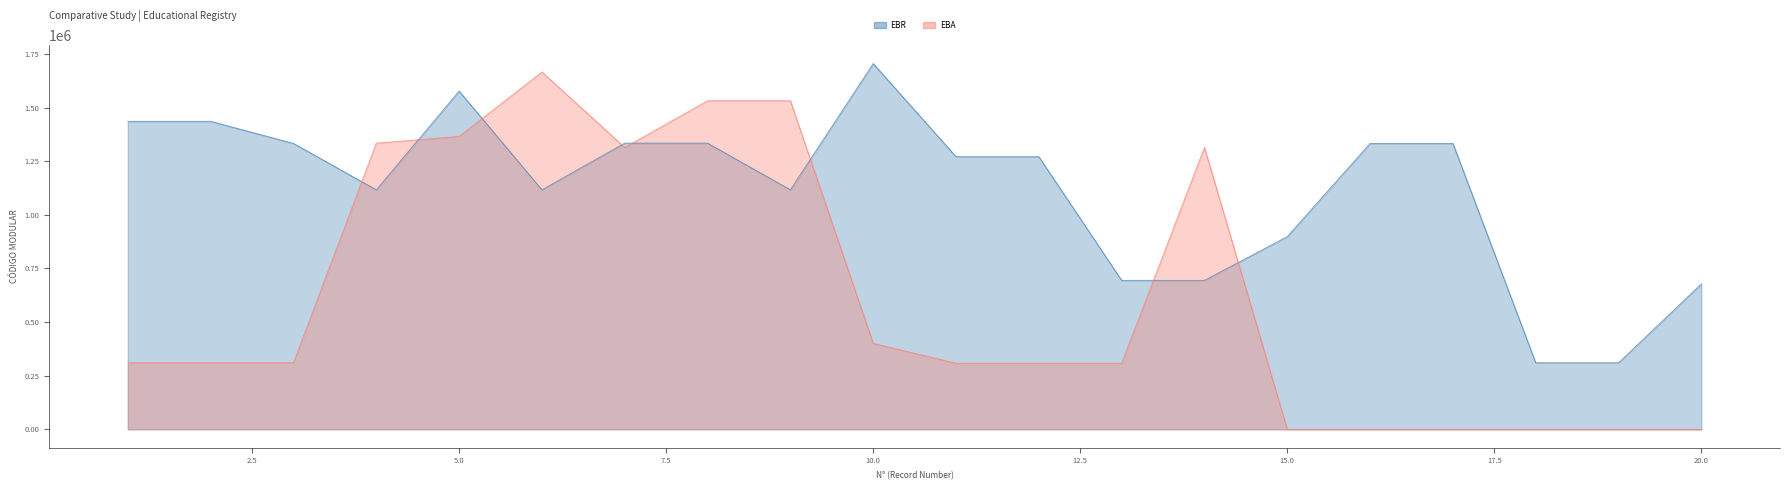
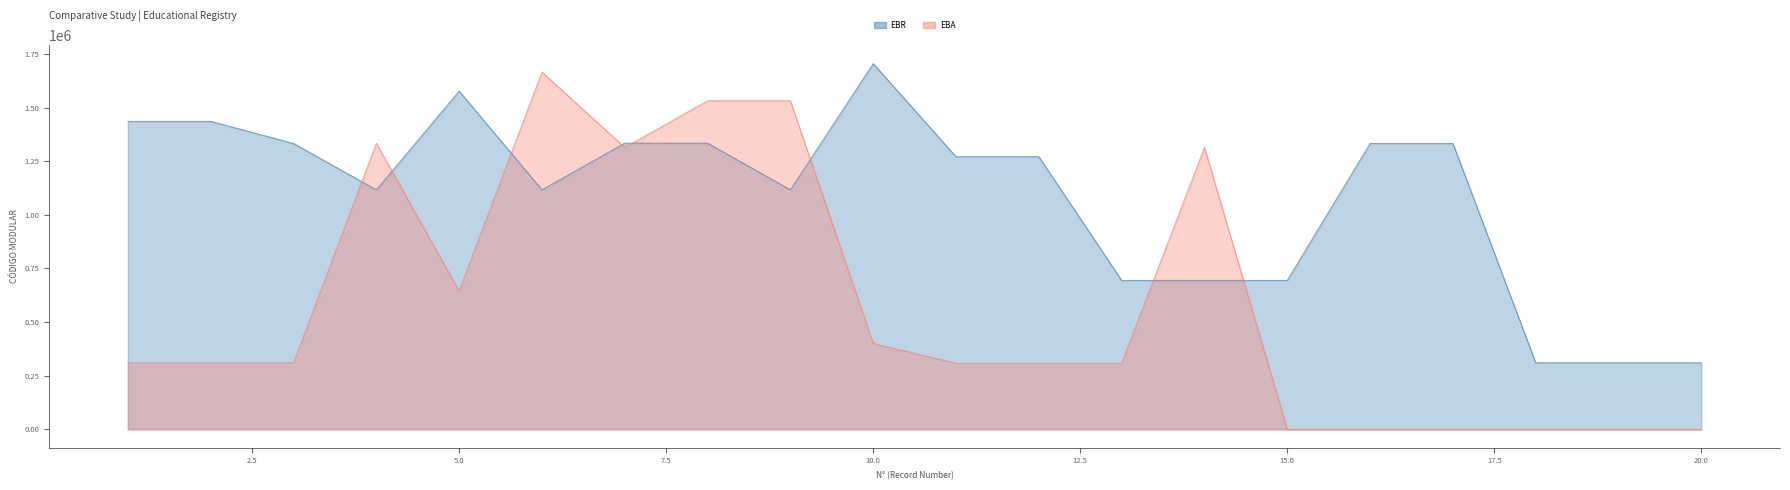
  {
    "EBR": {
      "5.0": 1580000,
      "10.0": 1710000,
-     "15.0": 900000,
-     "20.0": 680000
+     "15.0": 690000,
+     "20.0": 310000
    },
    "EBA": {
-     "5.0": 1370000,
+     "5.0": 640000,
      "10.0": 400000,
      "15.0": 0,
      "20.0": 0
    }
  }
